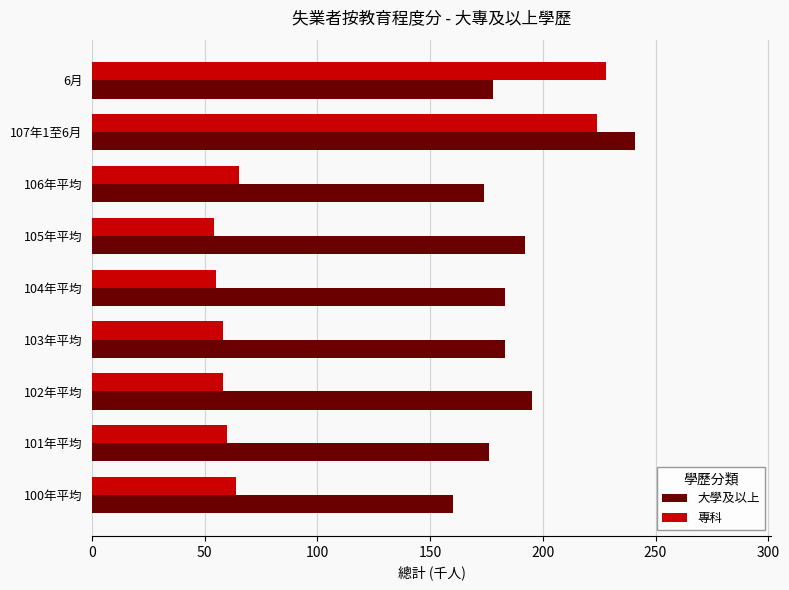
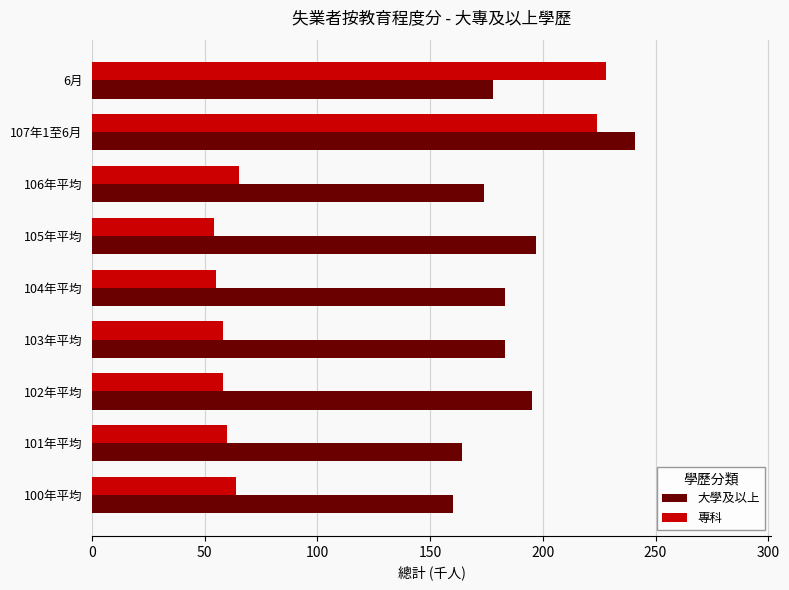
  {
    "大學及以上": {
      "6月": 178,
      "107年1至6月": 241,
      "106年平均": 174,
-     "105年平均": 192,
+     "105年平均": 197,
      "104年平均": 183,
      "103年平均": 183,
      "102年平均": 195,
-     "101年平均": 176,
+     "101年平均": 164,
      "100年平均": 160
    },
    "專科": {
      "6月": 228,
      "107年1至6月": 224,
      "106年平均": 65,
      "105年平均": 54,
      "104年平均": 55,
      "103年平均": 58,
      "102年平均": 58,
      "101年平均": 60,
      "100年平均": 64
    }
  }
